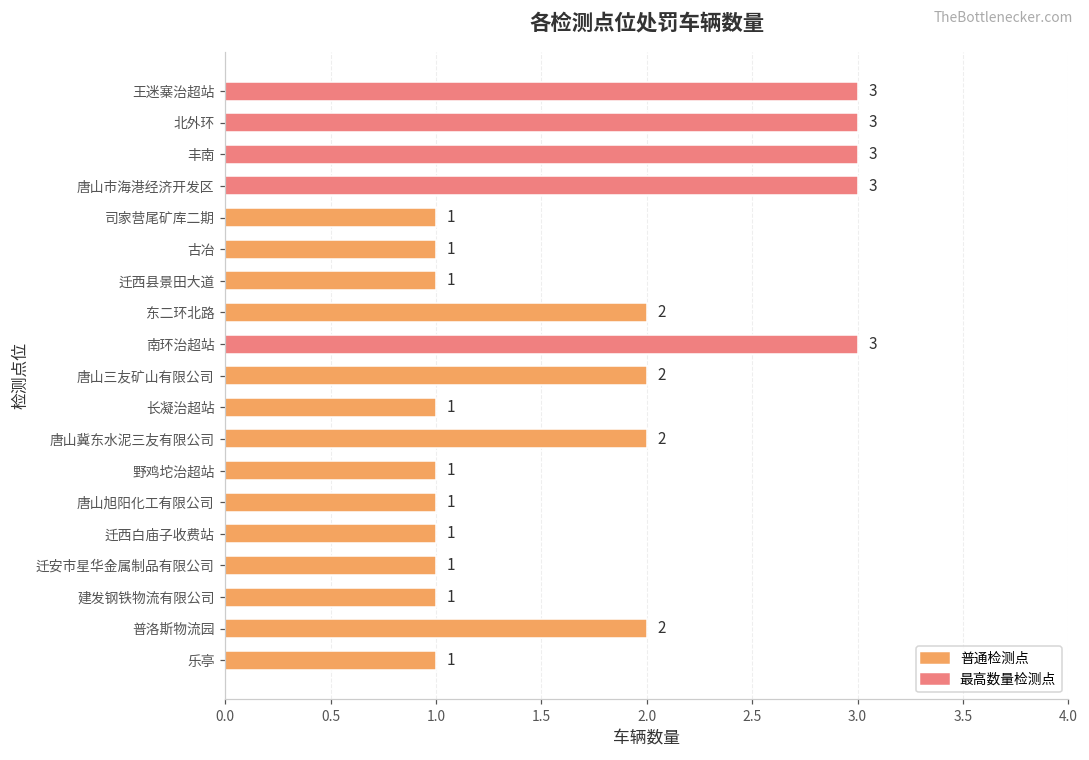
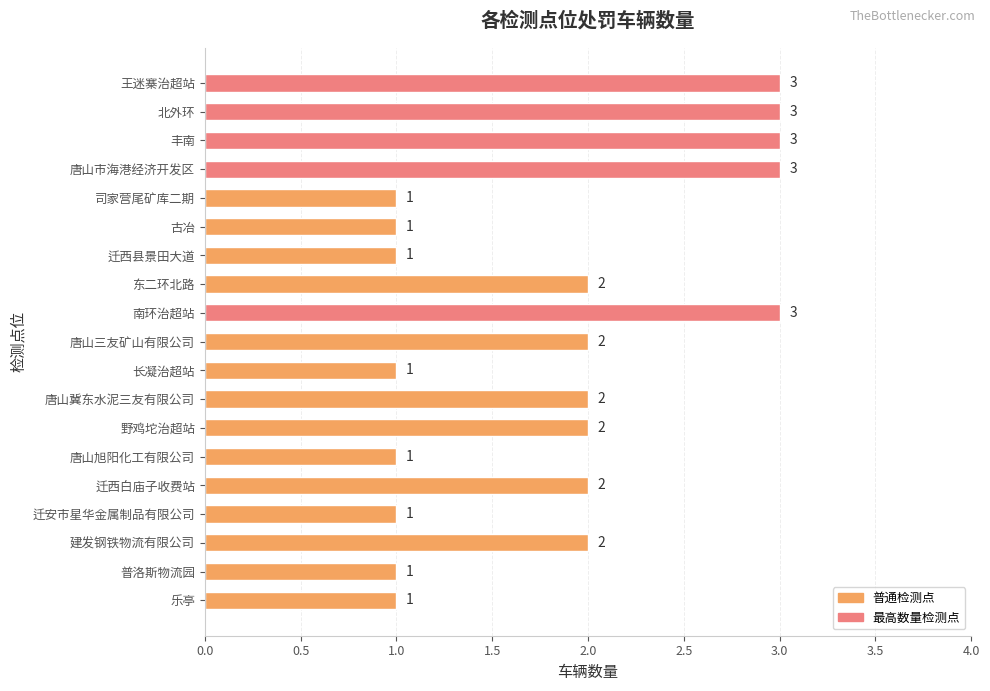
  {
    "王迷寨治超站": 3,
    "北外环": 3,
    "丰南": 3,
    "唐山市海港经济开发区": 3,
    "司家营尾矿库二期": 1,
    "古冶": 1,
    "迁西县景田大道": 1,
    "东二环北路": 2,
    "南环治超站": 3,
    "唐山三友矿山有限公司": 2,
    "长凝治超站": 1,
    "唐山冀东水泥三友有限公司": 2,
-   "野鸡坨治超站": 1,
+   "野鸡坨治超站": 2,
    "唐山旭阳化工有限公司": 1,
-   "迁西白庙子收费站": 1,
+   "迁西白庙子收费站": 2,
    "迁安市星华金属制品有限公司": 1,
-   "建发钢铁物流有限公司": 1,
-   "普洛斯物流园": 2,
+   "建发钢铁物流有限公司": 2,
+   "普洛斯物流园": 1,
    "乐亭": 1
  }
